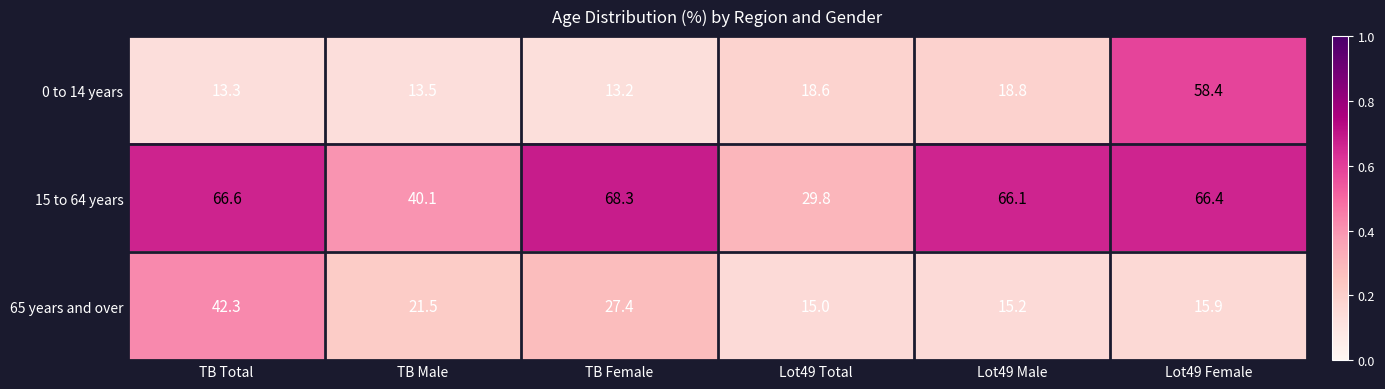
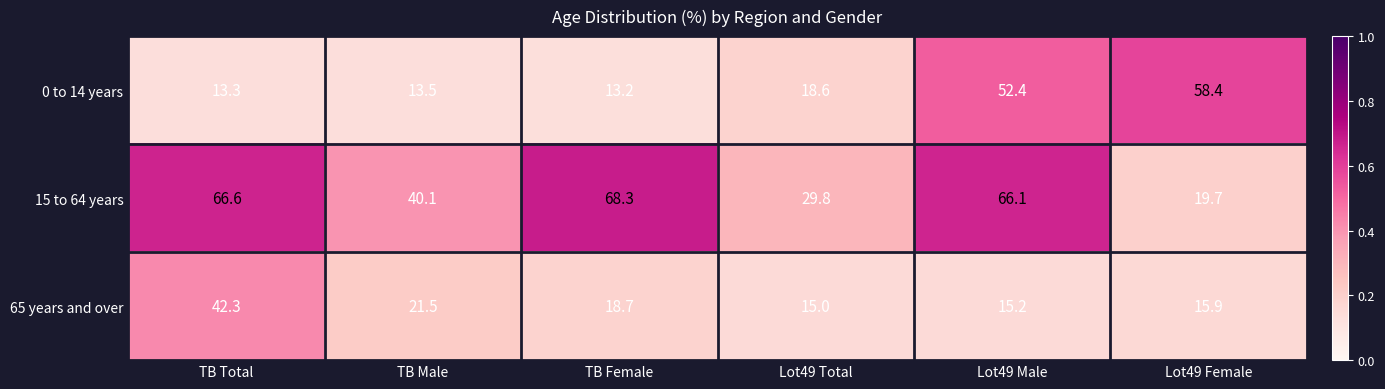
  {
    "0 to 14 years": {
      "Lot49 Total": 18.6,
-     "Lot49 Male": 18.8,
+     "Lot49 Male": 52.4,
      "Lot49 Female": 58.4
    },
    "15 to 64 years": {
      "TB Total": 66.6,
      "TB Male": 40.1,
      "TB Female": 68.3,
      "Lot49 Total": 29.8,
      "Lot49 Male": 66.1,
-     "Lot49 Female": 66.4
+     "Lot49 Female": 19.7
    },
    "65 years and over": {
      "TB Total": 42.3,
      "TB Male": 21.5,
-     "TB Female": 27.4
+     "TB Female": 18.7
    }
  }
